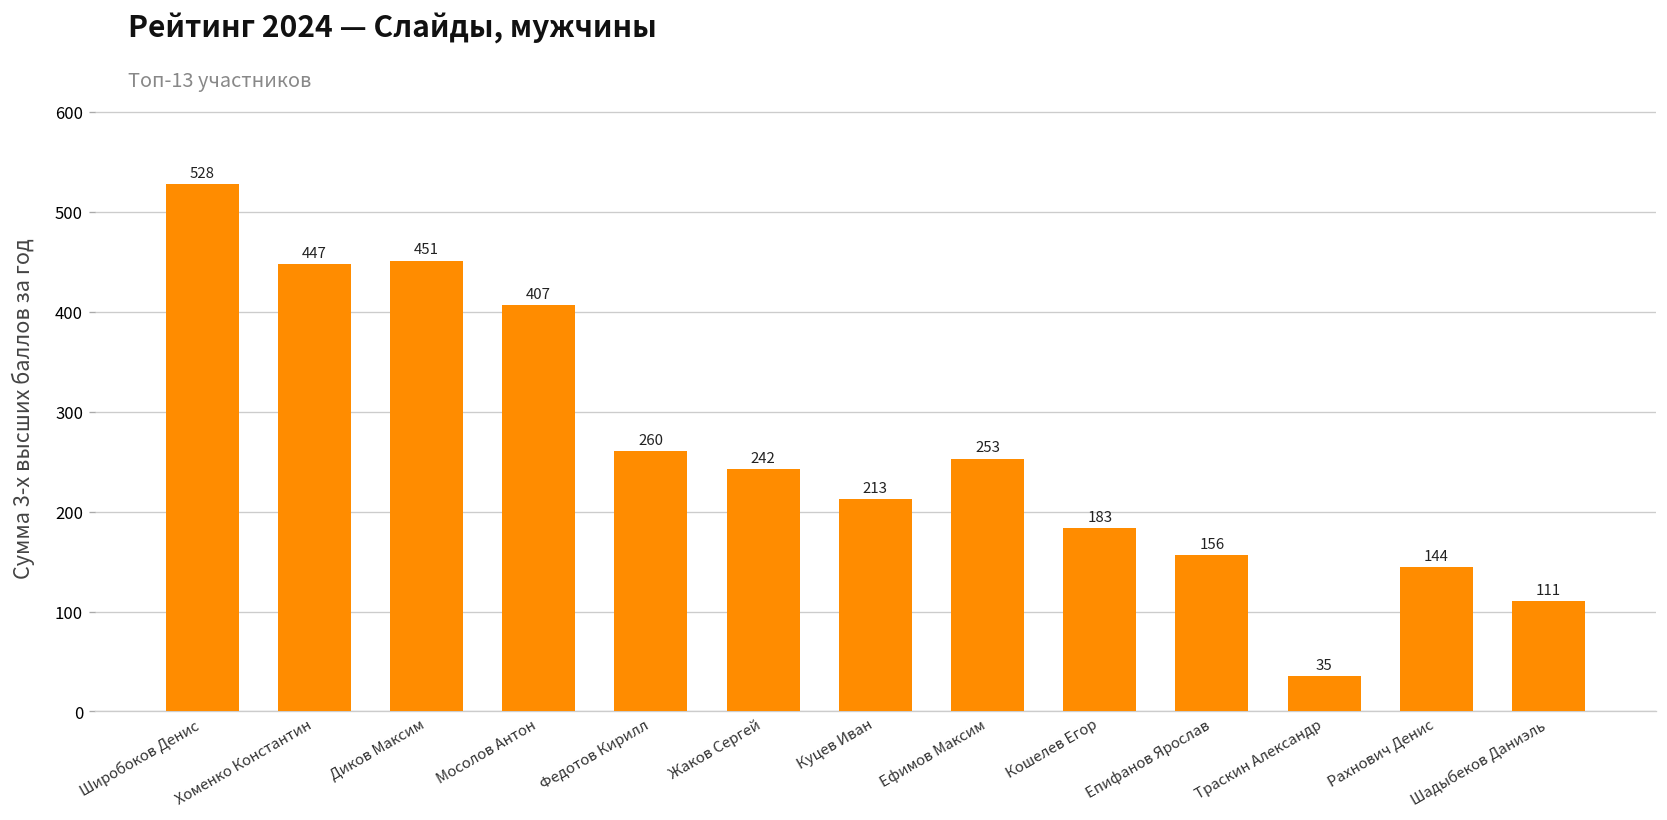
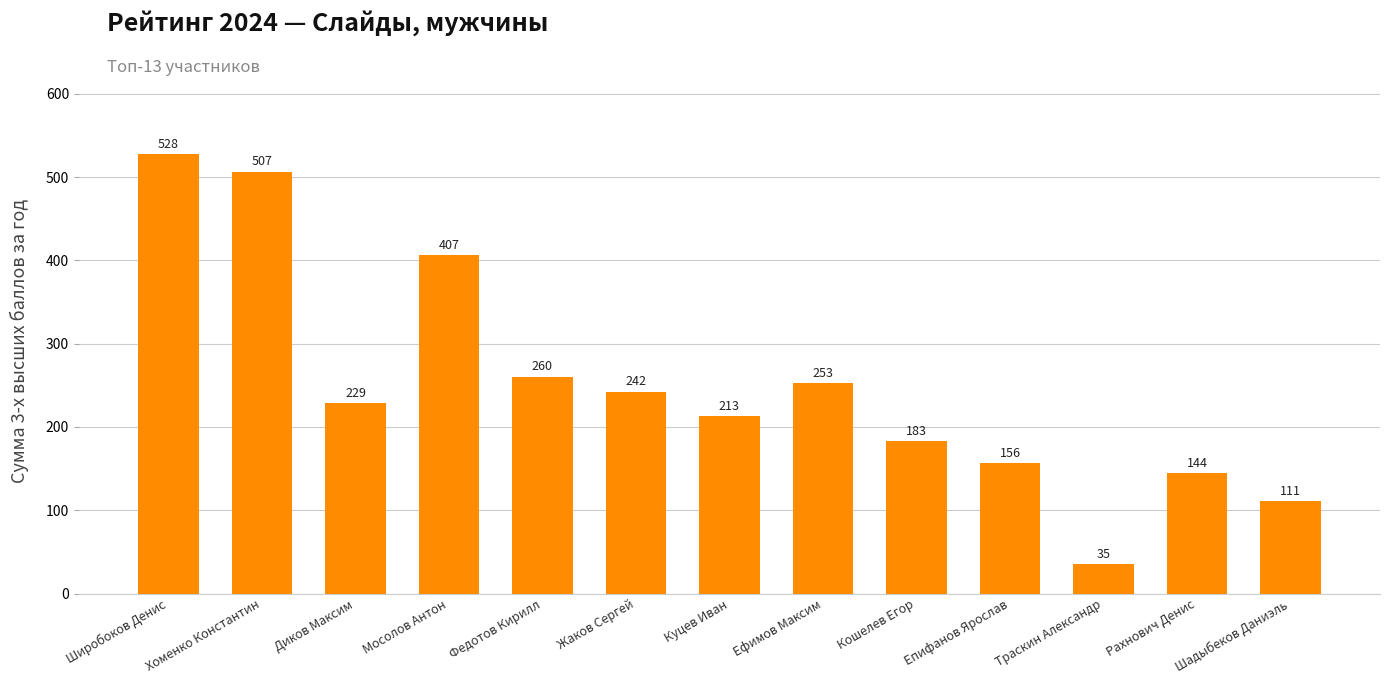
  {
    "Широбоков Денис": 528,
-   "Хоменко Константин": 447,
-   "Диков Максим": 451,
+   "Хоменко Константин": 507,
+   "Диков Максим": 229,
    "Мосолов Антон": 407,
    "Федотов Кирилл": 260,
    "Жаков Сергей": 242,
    "Куцев Иван": 213,
    "Ефимов Максим": 253,
    "Кошелев Егор": 183,
    "Епифанов Ярослав": 156,
    "Траскин Александр": 35,
    "Рахнович Денис": 144,
    "Шадыбеков Даниэль": 111
  }
